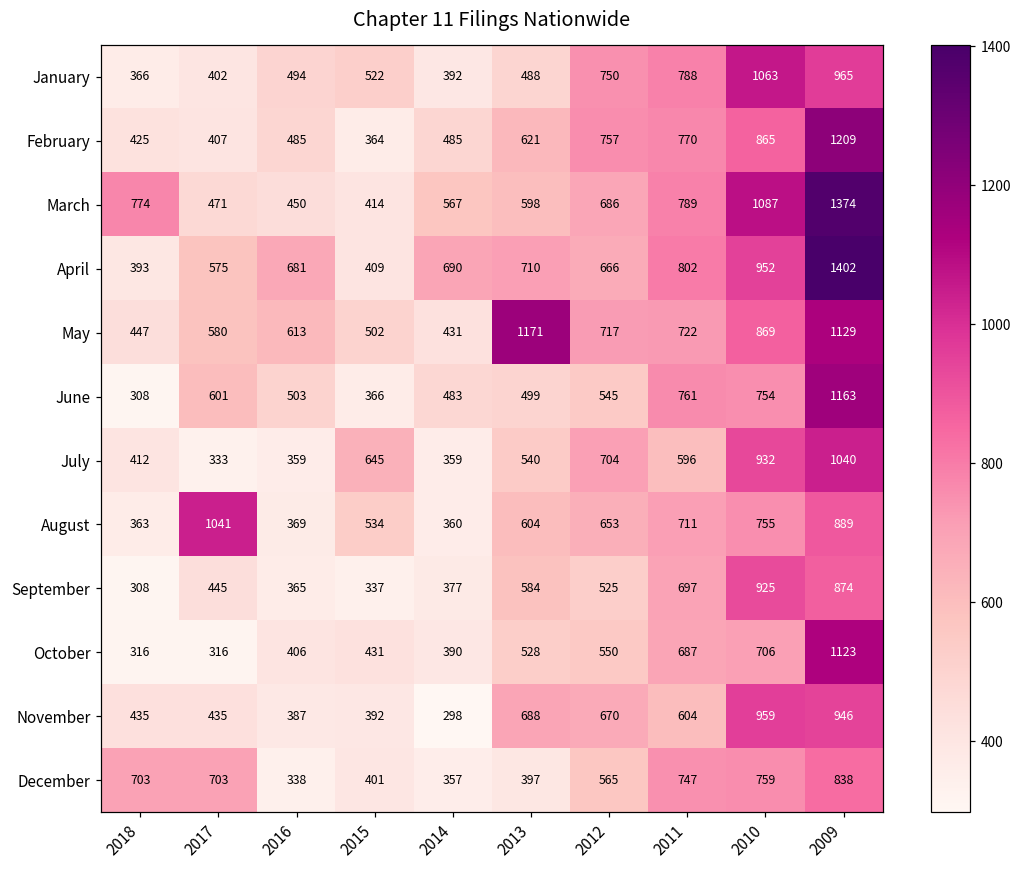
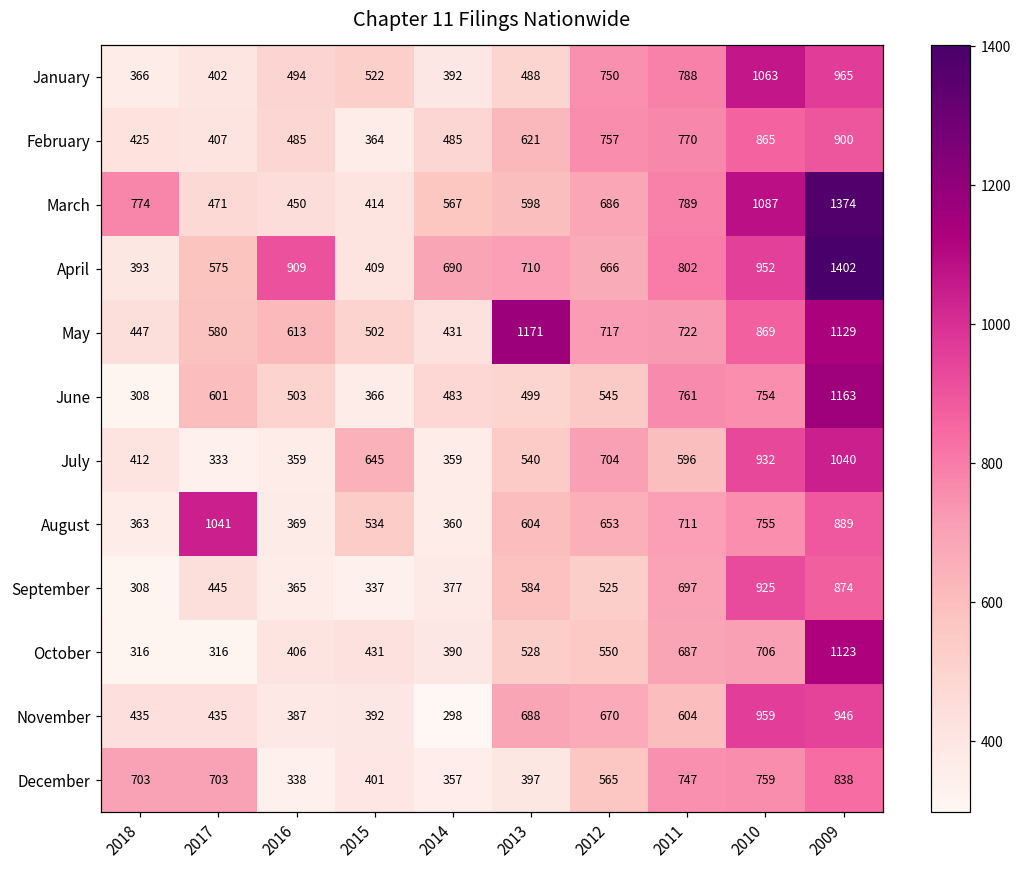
  {
    "January": {
      "2018": 366,
      "2017": 402,
      "2016": 494,
      "2015": 522,
      "2014": 392,
      "2013": 488,
      "2012": 750,
      "2011": 788,
      "2010": 1063,
      "2009": 965
    },
    "February": {
      "2018": 425,
      "2017": 407,
      "2016": 485,
      "2015": 364,
      "2014": 485,
      "2013": 621,
      "2012": 757,
      "2011": 770,
      "2010": 865,
-     "2009": 1209
+     "2009": 900
    },
    "March": {
      "2018": 774,
      "2017": 471,
      "2016": 450,
      "2015": 414,
      "2014": 567,
      "2013": 598,
      "2012": 686,
      "2011": 789,
      "2010": 1087,
      "2009": 1374
    },
    "April": {
      "2018": 393,
      "2017": 575,
-     "2016": 681,
+     "2016": 909,
      "2015": 409,
      "2014": 690,
      "2013": 710,
      "2012": 666,
      "2011": 802,
      "2010": 952,
      "2009": 1402
    },
    "May": {
      "2018": 447,
      "2017": 580,
      "2016": 613,
      "2015": 502,
      "2014": 431,
      "2013": 1171,
      "2012": 717,
      "2011": 722,
      "2010": 869,
      "2009": 1129
    },
    "June": {
      "2018": 308,
      "2017": 601,
      "2016": 503,
      "2015": 366,
      "2014": 483,
      "2013": 499,
      "2012": 545,
      "2011": 761,
      "2010": 754,
      "2009": 1163
    },
    "July": {
      "2018": 412,
      "2017": 333,
      "2016": 359,
      "2015": 645,
      "2014": 359,
      "2013": 540,
      "2012": 704,
      "2011": 596,
      "2010": 932,
      "2009": 1040
    },
    "August": {
      "2018": 363,
      "2017": 1041,
      "2016": 369,
      "2015": 534,
      "2014": 360,
      "2013": 604,
      "2012": 653,
      "2011": 711,
      "2010": 755,
      "2009": 889
    },
    "September": {
      "2018": 308,
      "2017": 445,
      "2016": 365,
      "2015": 337,
      "2014": 377,
      "2013": 584,
      "2012": 525,
      "2011": 697,
      "2010": 925,
      "2009": 874
    },
    "October": {
      "2018": 316,
      "2017": 316,
      "2016": 406,
      "2015": 431,
      "2014": 390,
      "2013": 528,
      "2012": 550,
      "2011": 687,
      "2010": 706,
      "2009": 1123
    },
    "November": {
      "2018": 435,
      "2017": 435,
      "2016": 387,
      "2015": 392,
      "2014": 298,
      "2013": 688,
      "2012": 670,
      "2011": 604,
      "2010": 959,
      "2009": 946
    },
    "December": {
      "2018": 703,
      "2017": 703,
      "2016": 338,
      "2015": 401,
      "2014": 357,
      "2013": 397,
      "2012": 565,
      "2011": 747,
      "2010": 759,
      "2009": 838
    }
  }
